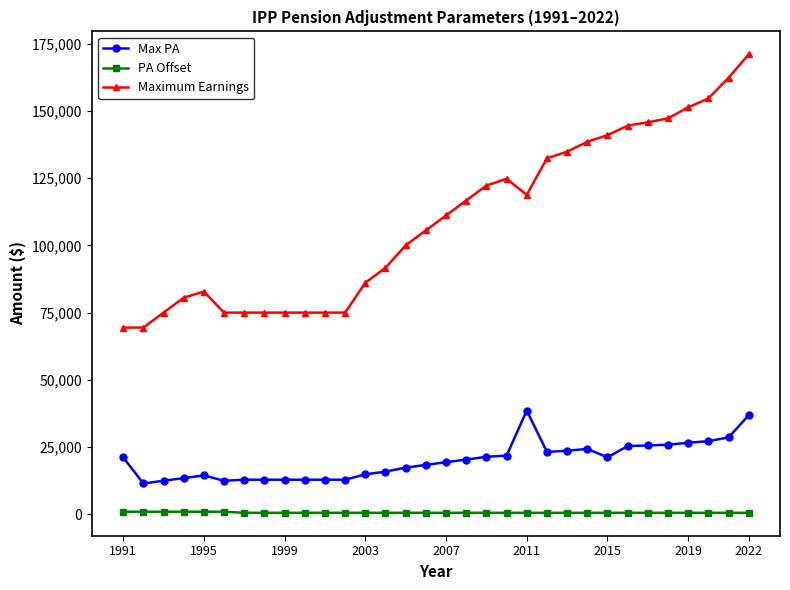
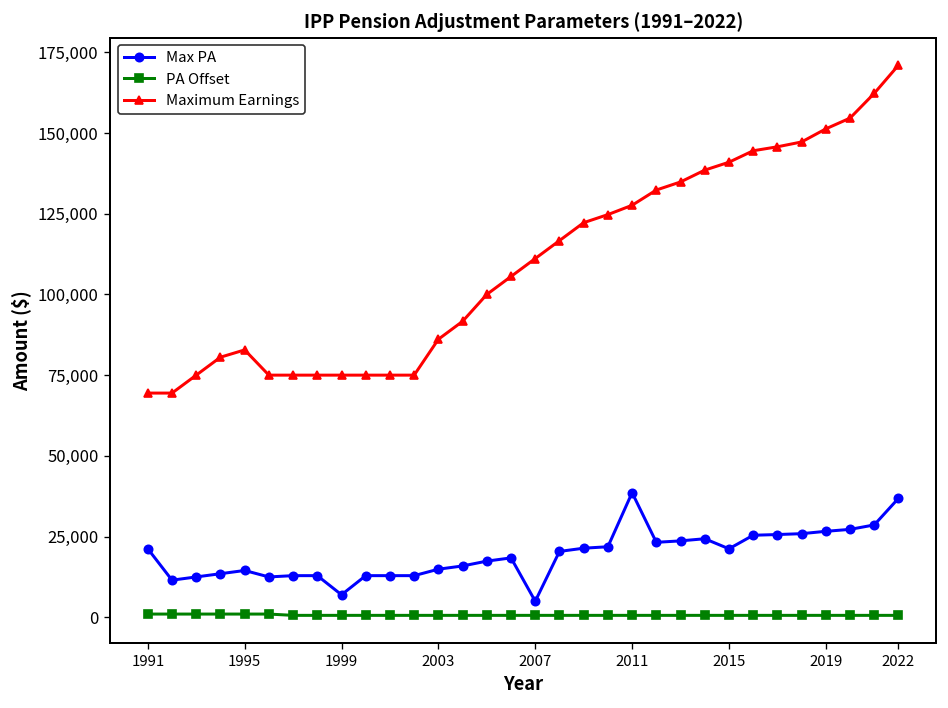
  {
    "Max PA": {
      "1991": "21,000",
      "1995": "15,000",
-     "1999": "13,000",
+     "1999": "7,000",
      "2003": "15,000",
-     "2007": "19,000",
+     "2007": "5,000",
      "2011": "39,000",
      "2015": "21,000",
      "2019": "27,000",
      "2022": "37,000"
    },
    "PA Offset": {
      "1991": "1,000",
      "1995": "1,000",
      "1999": "1,000",
      "2003": "1,000",
      "2007": "1,000",
      "2011": "1,000",
      "2015": "1,000",
      "2019": "1,000",
      "2022": "1,000"
    },
    "Maximum Earnings": {
      "1991": "69,000",
      "1995": "83,000",
      "1999": "75,000",
      "2003": "86,000",
      "2007": "111,000",
-     "2011": "119,000",
+     "2011": "128,000",
      "2015": "141,000",
      "2019": "151,000",
      "2022": "171,000"
    }
  }
